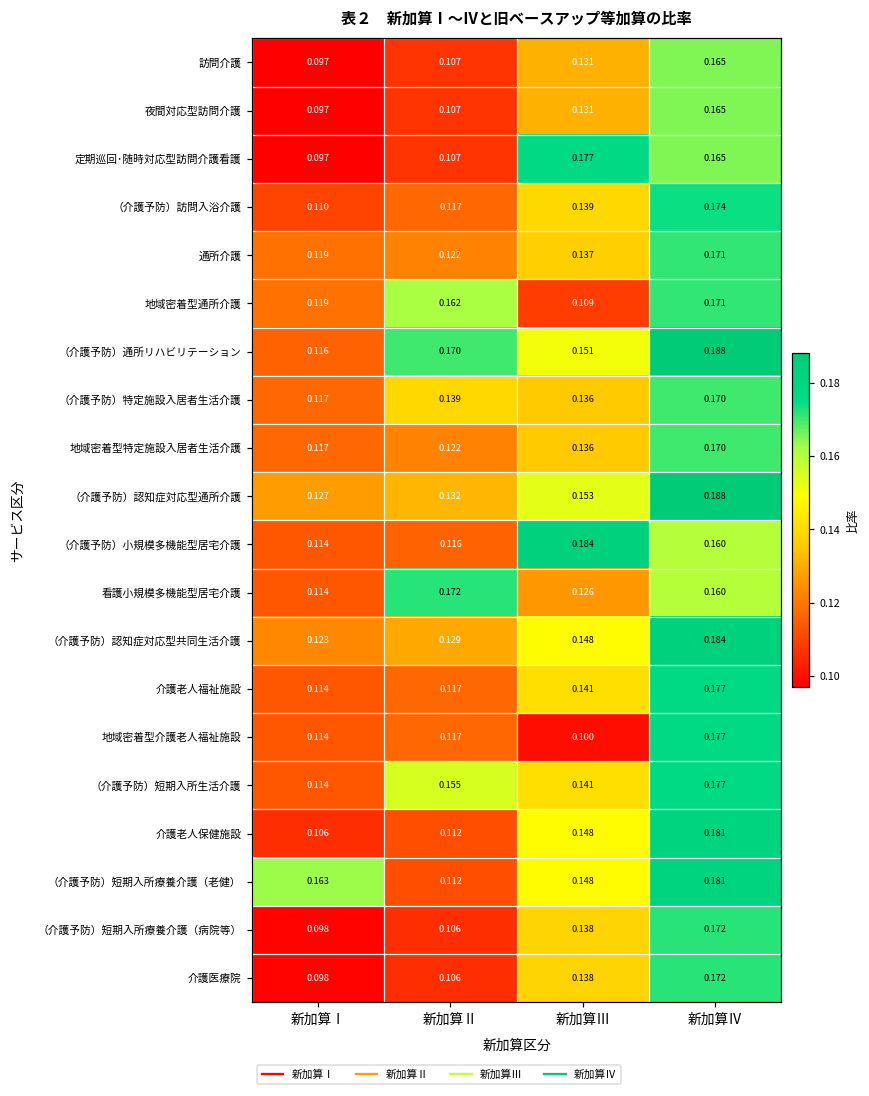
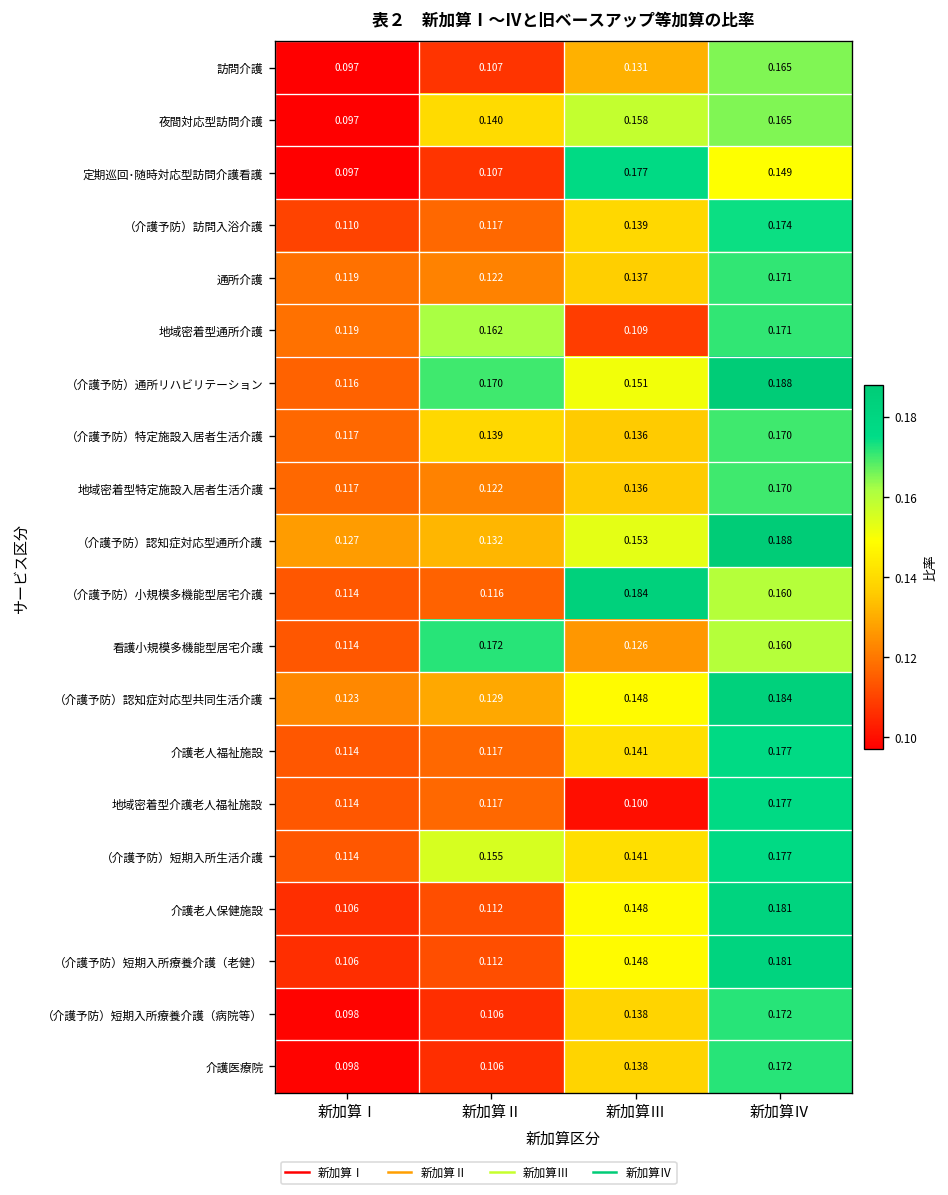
  {
    "訪問介護": {
      "新加算Ⅰ": 0.097,
      "新加算Ⅱ": 0.107,
      "新加算Ⅲ": 0.131,
      "新加算Ⅳ": 0.165
    },
    "夜間対応型訪問介護": {
      "新加算Ⅰ": 0.097,
-     "新加算Ⅱ": 0.107,
-     "新加算Ⅲ": 0.131,
+     "新加算Ⅱ": 0.140,
+     "新加算Ⅲ": 0.158,
      "新加算Ⅳ": 0.165
    },
    "定期巡回･随時対応型訪問介護看護": {
      "新加算Ⅰ": 0.097,
      "新加算Ⅱ": 0.107,
      "新加算Ⅲ": 0.177,
-     "新加算Ⅳ": 0.165
+     "新加算Ⅳ": 0.149
    },
    "（介護予防）訪問入浴介護": {
      "新加算Ⅰ": 0.110,
      "新加算Ⅱ": 0.117,
      "新加算Ⅲ": 0.139,
      "新加算Ⅳ": 0.174
    },
    "通所介護": {
      "新加算Ⅰ": 0.119,
      "新加算Ⅱ": 0.122,
      "新加算Ⅲ": 0.137,
      "新加算Ⅳ": 0.171
    },
    "地域密着型通所介護": {
      "新加算Ⅰ": 0.119,
      "新加算Ⅱ": 0.162,
      "新加算Ⅲ": 0.109,
      "新加算Ⅳ": 0.171
    },
    "（介護予防）通所リハビリテーション": {
      "新加算Ⅰ": 0.116,
      "新加算Ⅱ": 0.170,
      "新加算Ⅲ": 0.151,
      "新加算Ⅳ": 0.188
    },
    "（介護予防）特定施設入居者生活介護": {
      "新加算Ⅰ": 0.117,
      "新加算Ⅱ": 0.139,
      "新加算Ⅲ": 0.136,
      "新加算Ⅳ": 0.170
    },
    "地域密着型特定施設入居者生活介護": {
      "新加算Ⅰ": 0.117,
      "新加算Ⅱ": 0.122,
      "新加算Ⅲ": 0.136,
      "新加算Ⅳ": 0.170
    },
    "（介護予防）認知症対応型通所介護": {
      "新加算Ⅰ": 0.127,
      "新加算Ⅱ": 0.132,
      "新加算Ⅲ": 0.153,
      "新加算Ⅳ": 0.188
    },
    "（介護予防）小規模多機能型居宅介護": {
      "新加算Ⅰ": 0.114,
      "新加算Ⅱ": 0.116,
      "新加算Ⅲ": 0.184,
      "新加算Ⅳ": 0.160
    },
    "看護小規模多機能型居宅介護": {
      "新加算Ⅰ": 0.114,
      "新加算Ⅱ": 0.172,
      "新加算Ⅲ": 0.126,
      "新加算Ⅳ": 0.160
    },
    "（介護予防）認知症対応型共同生活介護": {
      "新加算Ⅰ": 0.123,
      "新加算Ⅱ": 0.129,
      "新加算Ⅲ": 0.148,
      "新加算Ⅳ": 0.184
    },
    "介護老人福祉施設": {
      "新加算Ⅰ": 0.114,
      "新加算Ⅱ": 0.117,
      "新加算Ⅲ": 0.141,
      "新加算Ⅳ": 0.177
    },
    "地域密着型介護老人福祉施設": {
      "新加算Ⅰ": 0.114,
      "新加算Ⅱ": 0.117,
      "新加算Ⅲ": 0.100,
      "新加算Ⅳ": 0.177
    },
    "（介護予防）短期入所生活介護": {
      "新加算Ⅰ": 0.114,
      "新加算Ⅱ": 0.155,
      "新加算Ⅲ": 0.141,
      "新加算Ⅳ": 0.177
    },
    "介護老人保健施設": {
      "新加算Ⅰ": 0.106,
      "新加算Ⅱ": 0.112,
      "新加算Ⅲ": 0.148,
      "新加算Ⅳ": 0.181
    },
    "（介護予防）短期入所療養介護（老健）": {
-     "新加算Ⅰ": 0.163,
+     "新加算Ⅰ": 0.106,
      "新加算Ⅱ": 0.112,
      "新加算Ⅲ": 0.148,
      "新加算Ⅳ": 0.181
    },
    "（介護予防）短期入所療養介護（病院等）": {
      "新加算Ⅰ": 0.098,
      "新加算Ⅱ": 0.106,
      "新加算Ⅲ": 0.138,
      "新加算Ⅳ": 0.172
    },
    "介護医療院": {
      "新加算Ⅰ": 0.098,
      "新加算Ⅱ": 0.106,
      "新加算Ⅲ": 0.138,
      "新加算Ⅳ": 0.172
    }
  }
